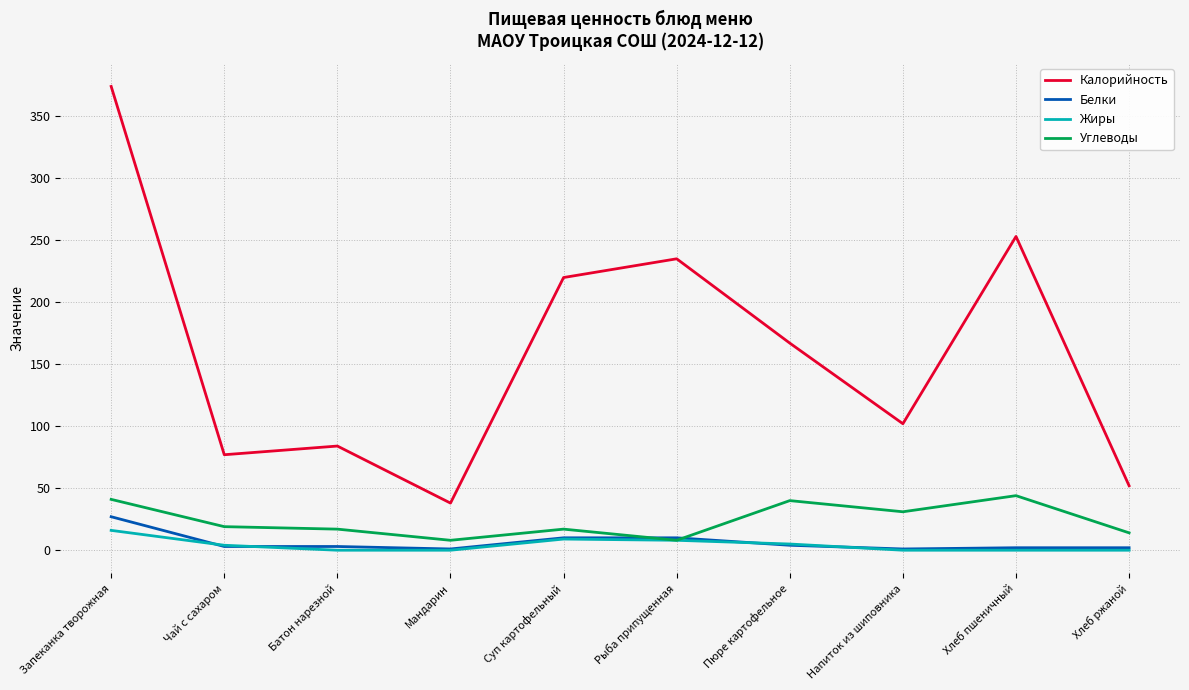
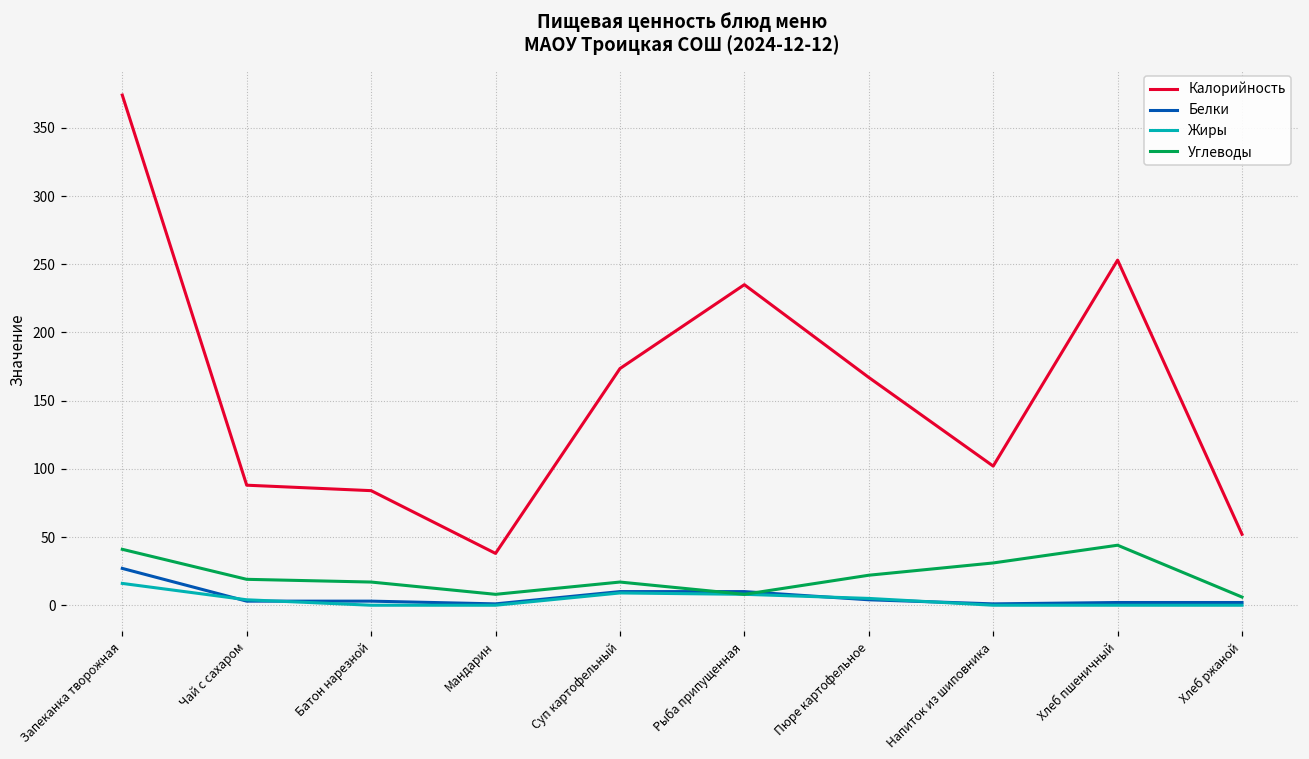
  {
    "Калорийность": {
      "Запеканка творожная": 374,
-     "Чай с сахаром": 77,
+     "Чай с сахаром": 88,
      "Батон нарезной": 84,
      "Мандарин": 38,
-     "Суп картофельный": 220,
+     "Суп картофельный": 174,
      "Рыба припущенная": 235,
      "Пюре картофельное": 167,
      "Напиток из шиповника": 102,
      "Хлеб пшеничный": 253,
      "Хлеб ржаной": 52
    },
    "Белки": {
      "Запеканка творожная": 27,
      "Батон нарезной": 3
    },
    "Жиры": {
      "Запеканка творожная": 16,
      "Батон нарезной": 0
    },
    "Углеводы": {
      "Запеканка творожная": 41,
      "Чай с сахаром": 19,
      "Батон нарезной": 17,
      "Мандарин": 8,
      "Суп картофельный": 17,
-     "Пюре картофельное": 40,
+     "Пюре картофельное": 22,
      "Напиток из шиповника": 31,
      "Хлеб пшеничный": 44,
-     "Хлеб ржаной": 14
+     "Хлеб ржаной": 6
    }
  }
